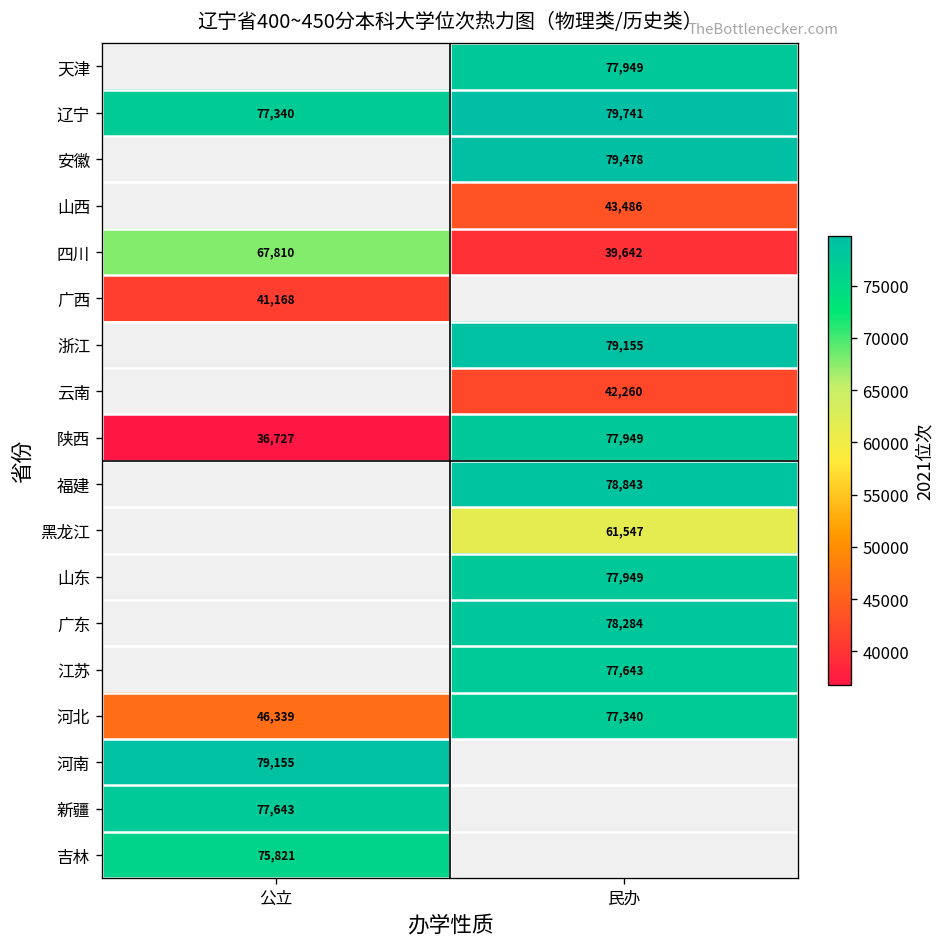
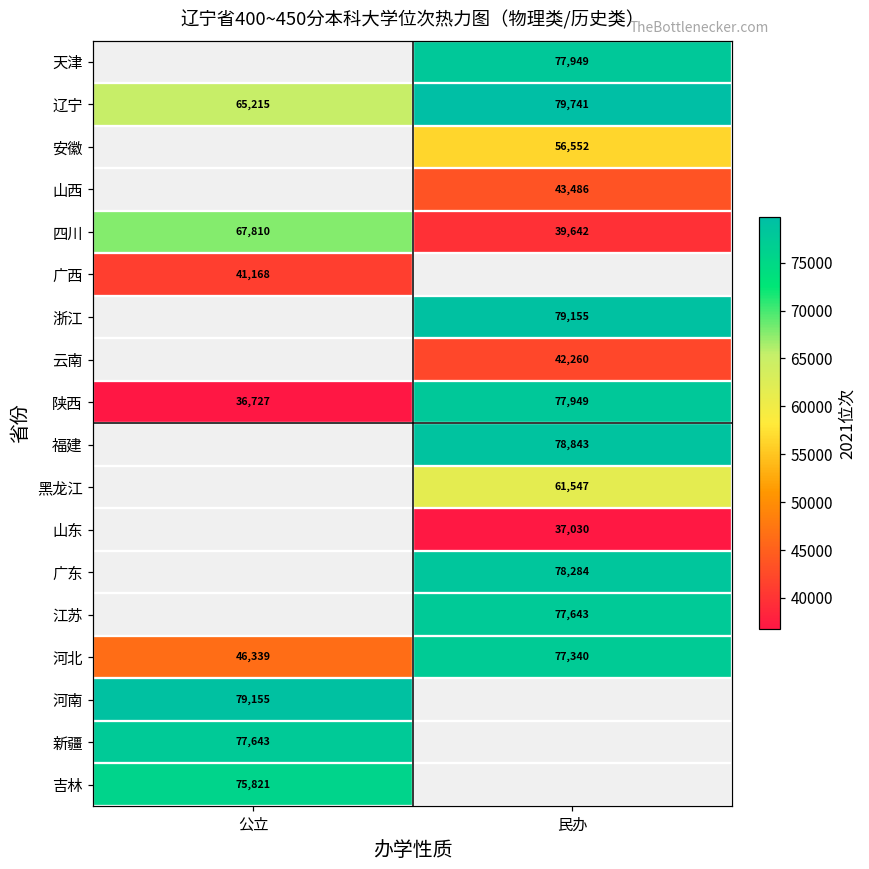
  {
    "天津": {
      "民办": "77,949"
    },
    "辽宁": {
-     "公立": "77,340",
+     "公立": "65,215",
      "民办": "79,741"
    },
    "安徽": {
-     "民办": "79,478"
+     "民办": "56,552"
    },
    "山西": {
      "民办": "43,486"
    },
    "四川": {
      "公立": "67,810",
      "民办": "39,642"
    },
    "广西": {
      "公立": "41,168"
    },
    "浙江": {
      "民办": "79,155"
    },
    "云南": {
      "民办": "42,260"
    },
    "陕西": {
      "公立": "36,727",
      "民办": "77,949"
    },
    "福建": {
      "民办": "78,843"
    },
    "黑龙江": {
      "民办": "61,547"
    },
    "山东": {
-     "民办": "77,949"
+     "民办": "37,030"
    },
    "广东": {
      "民办": "78,284"
    },
    "江苏": {
      "民办": "77,643"
    },
    "河北": {
      "公立": "46,339",
      "民办": "77,340"
    },
    "河南": {
      "公立": "79,155"
    },
    "新疆": {
      "公立": "77,643"
    },
    "吉林": {
      "公立": "75,821"
    }
  }
